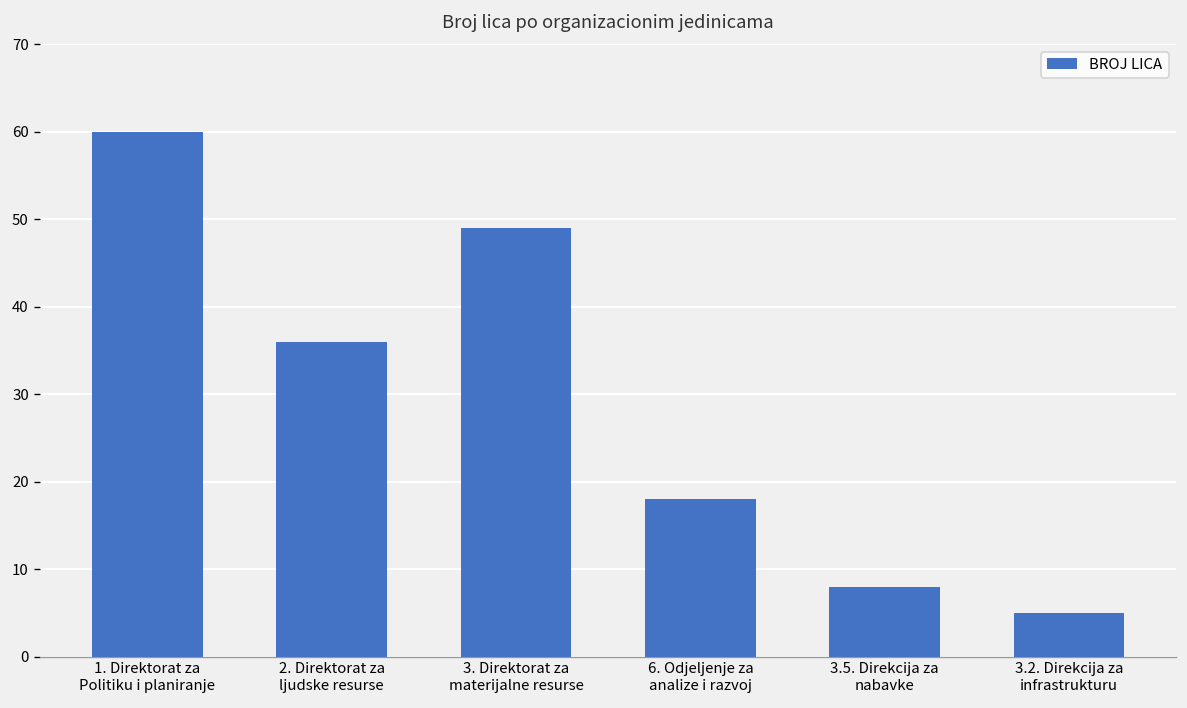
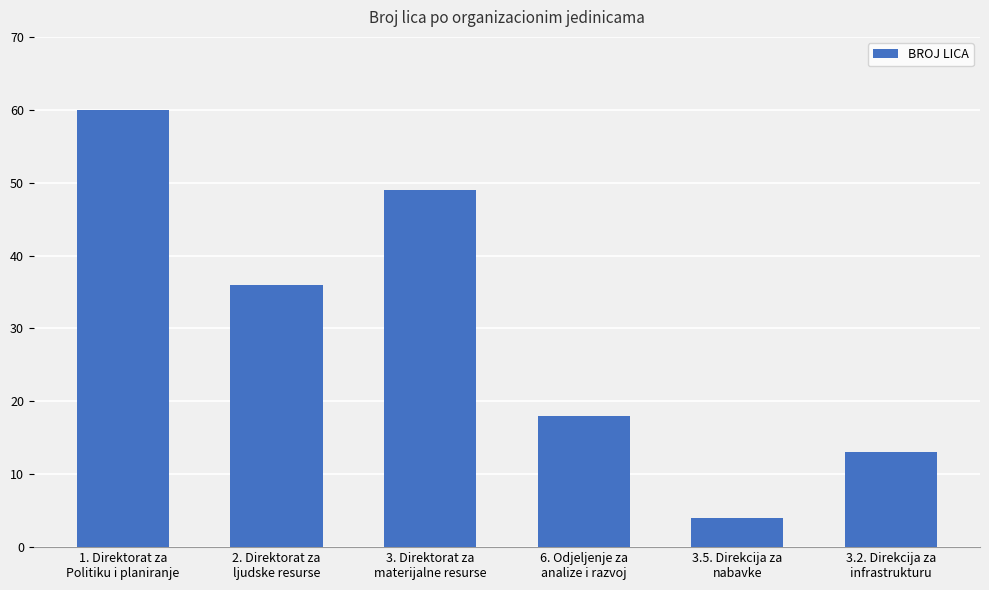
  {
    "1. Direktorat za Politiku i planiranje": 60,
    "2. Direktorat za ljudske resurse": 36,
    "3. Direktorat za materijalne resurse": 49,
    "6. Odjeljenje za analize i razvoj": 18,
-   "3.5. Direkcija za nabavke": 8,
-   "3.2. Direkcija za infrastrukturu": 5
+   "3.5. Direkcija za nabavke": 4,
+   "3.2. Direkcija za infrastrukturu": 13
  }
